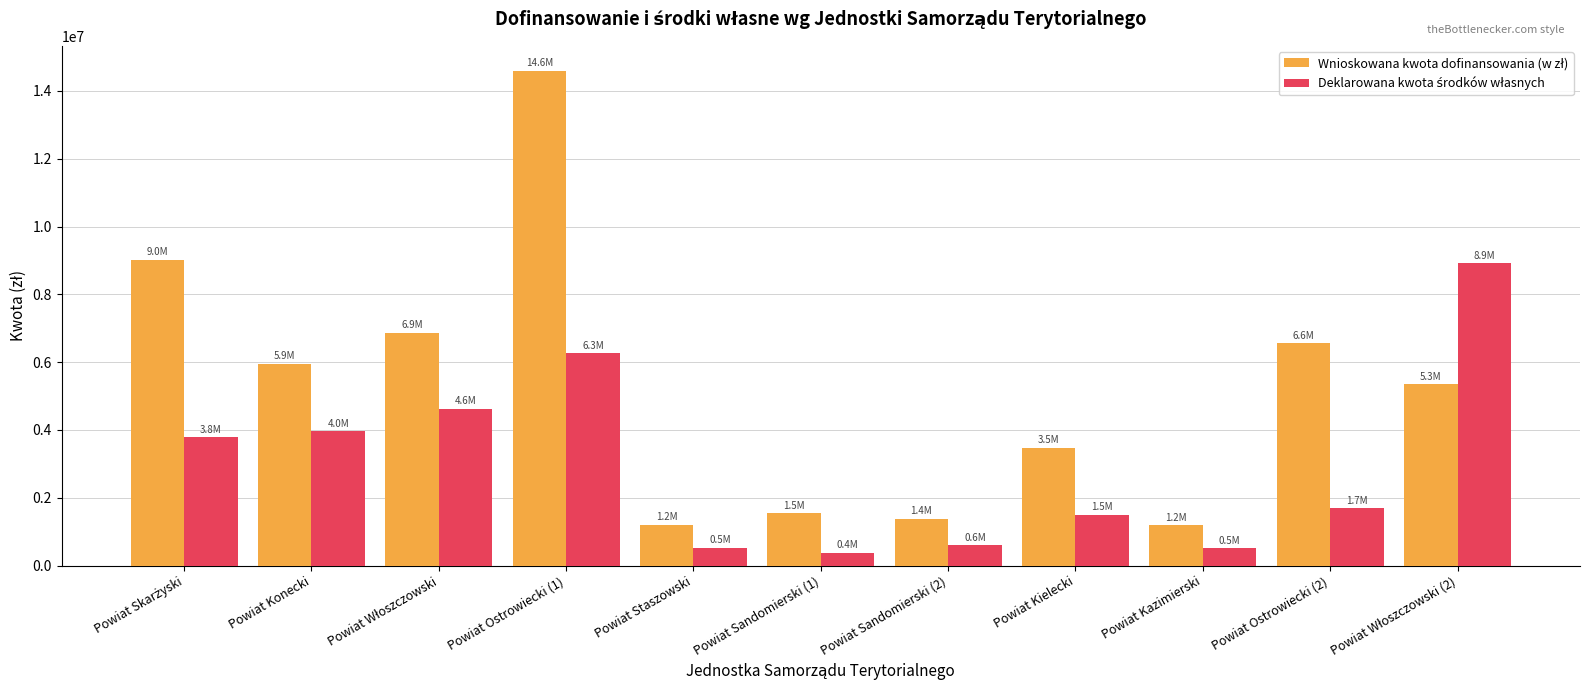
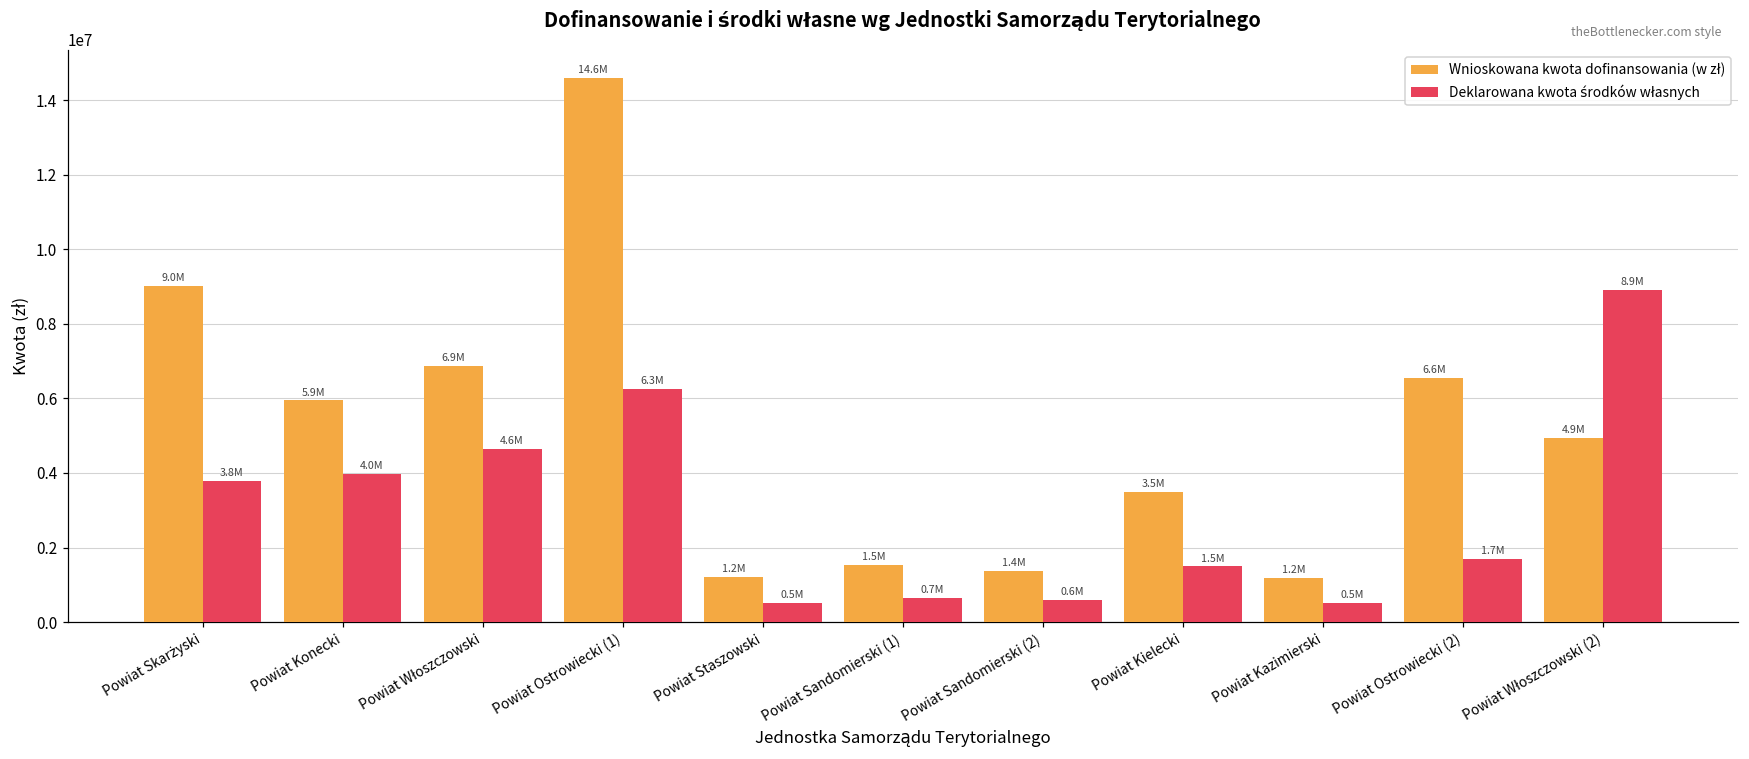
  {
    "Wnioskowana kwota dofinansowania (w zł)": {
      "Powiat Skarżyski": "9.0M",
      "Powiat Konecki": "5.9M",
      "Powiat Włoszczowski": "6.9M",
      "Powiat Ostrowiecki (1)": "14.6M",
      "Powiat Staszowski": "1.2M",
      "Powiat Sandomierski (1)": "1.5M",
      "Powiat Sandomierski (2)": "1.4M",
      "Powiat Kielecki": "3.5M",
      "Powiat Kazimierski": "1.2M",
      "Powiat Ostrowiecki (2)": "6.6M",
-     "Powiat Włoszczowski (2)": "5.3M"
+     "Powiat Włoszczowski (2)": "4.9M"
    },
    "Deklarowana kwota środków własnych": {
      "Powiat Skarżyski": "3.8M",
      "Powiat Konecki": "4.0M",
      "Powiat Włoszczowski": "4.6M",
      "Powiat Ostrowiecki (1)": "6.3M",
      "Powiat Staszowski": "0.5M",
-     "Powiat Sandomierski (1)": "0.4M",
+     "Powiat Sandomierski (1)": "0.7M",
      "Powiat Sandomierski (2)": "0.6M",
      "Powiat Kielecki": "1.5M",
      "Powiat Kazimierski": "0.5M",
      "Powiat Ostrowiecki (2)": "1.7M",
      "Powiat Włoszczowski (2)": "8.9M"
    }
  }
